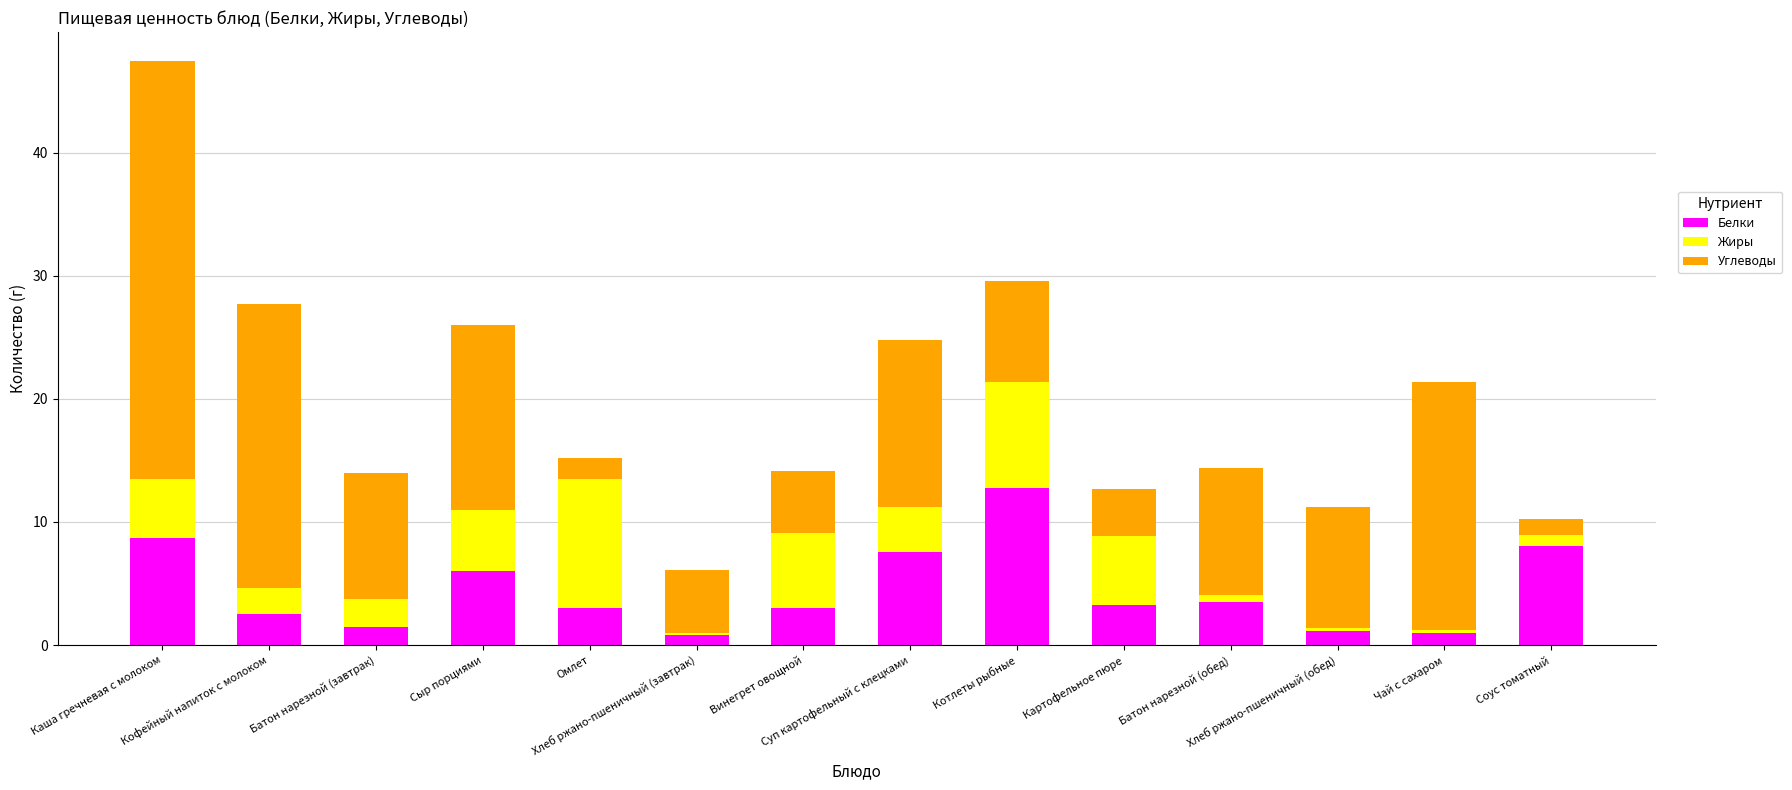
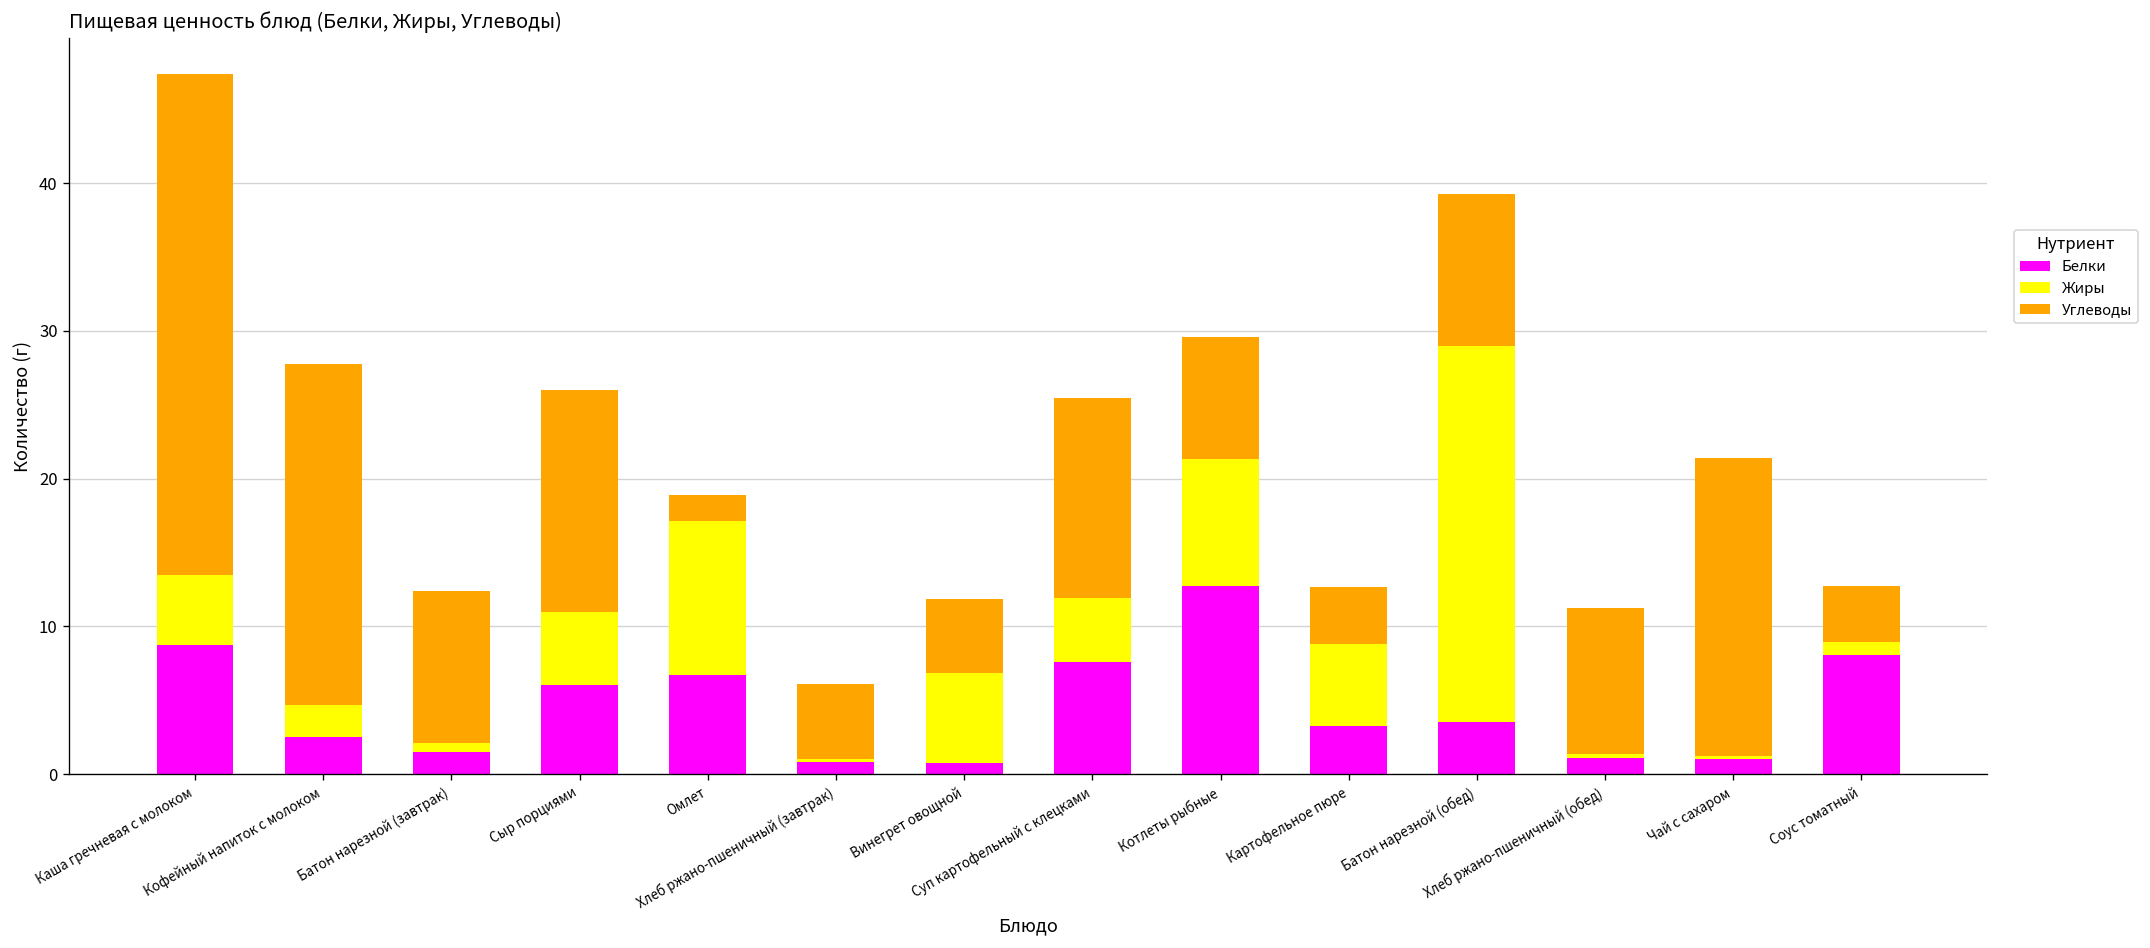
  {
    "Белки": {
      "Каша гречневая с молоком": 8.7,
      "Кофейный напиток с молоком": 2.5,
      "Батон нарезной (завтрак)": 1.5,
      "Сыр порциями": 6.0,
-     "Омлет": 3.1,
+     "Омлет": 6.7,
      "Хлеб ржано-пшеничный (завтрак)": 0.8,
-     "Винегрет овощной": 3.1,
+     "Винегрет овощной": 0.8,
      "Суп картофельный с клецками": 7.6,
      "Котлеты рыбные": 12.7,
      "Картофельное пюре": 3.2,
      "Батон нарезной (обед)": 3.5,
      "Хлеб ржано-пшеничный (обед)": 1.1,
      "Чай с сахаром": 1.0,
      "Соус томатный": 8.0
    },
    "Жиры": {
      "Каша гречневая с молоком": 4.8,
      "Кофейный напиток с молоком": 2.1,
-     "Батон нарезной (завтрак)": 2.2,
+     "Батон нарезной (завтрак)": 0.6,
      "Сыр порциями": 5.0,
      "Омлет": 10.4,
      "Винегрет овощной": 6.1,
-     "Суп картофельный с клецками": 3.7,
+     "Суп картофельный с клецками": 4.3,
      "Котлеты рыбные": 8.6,
      "Картофельное пюре": 5.6,
-     "Батон нарезной (обед)": 0.6,
+     "Батон нарезной (обед)": 25.5,
      "Хлеб ржано-пшеничный (обед)": 0.2,
      "Соус томатный": 0.9
    },
    "Углеводы": {
      "Каша гречневая с молоком": 33.9,
      "Кофейный напиток с молоком": 23.1,
      "Батон нарезной (завтрак)": 10.3,
      "Сыр порциями": 15.0,
      "Омлет": 1.8,
      "Хлеб ржано-пшеничный (завтрак)": 5.1,
      "Винегрет овощной": 5.0,
      "Суп картофельный с клецками": 13.6,
      "Котлеты рыбные": 8.2,
      "Картофельное пюре": 3.8,
      "Батон нарезной (обед)": 10.3,
      "Хлеб ржано-пшеничный (обед)": 9.9,
      "Чай с сахаром": 20.2,
-     "Соус томатный": 1.3
+     "Соус томатный": 3.8
    }
  }
